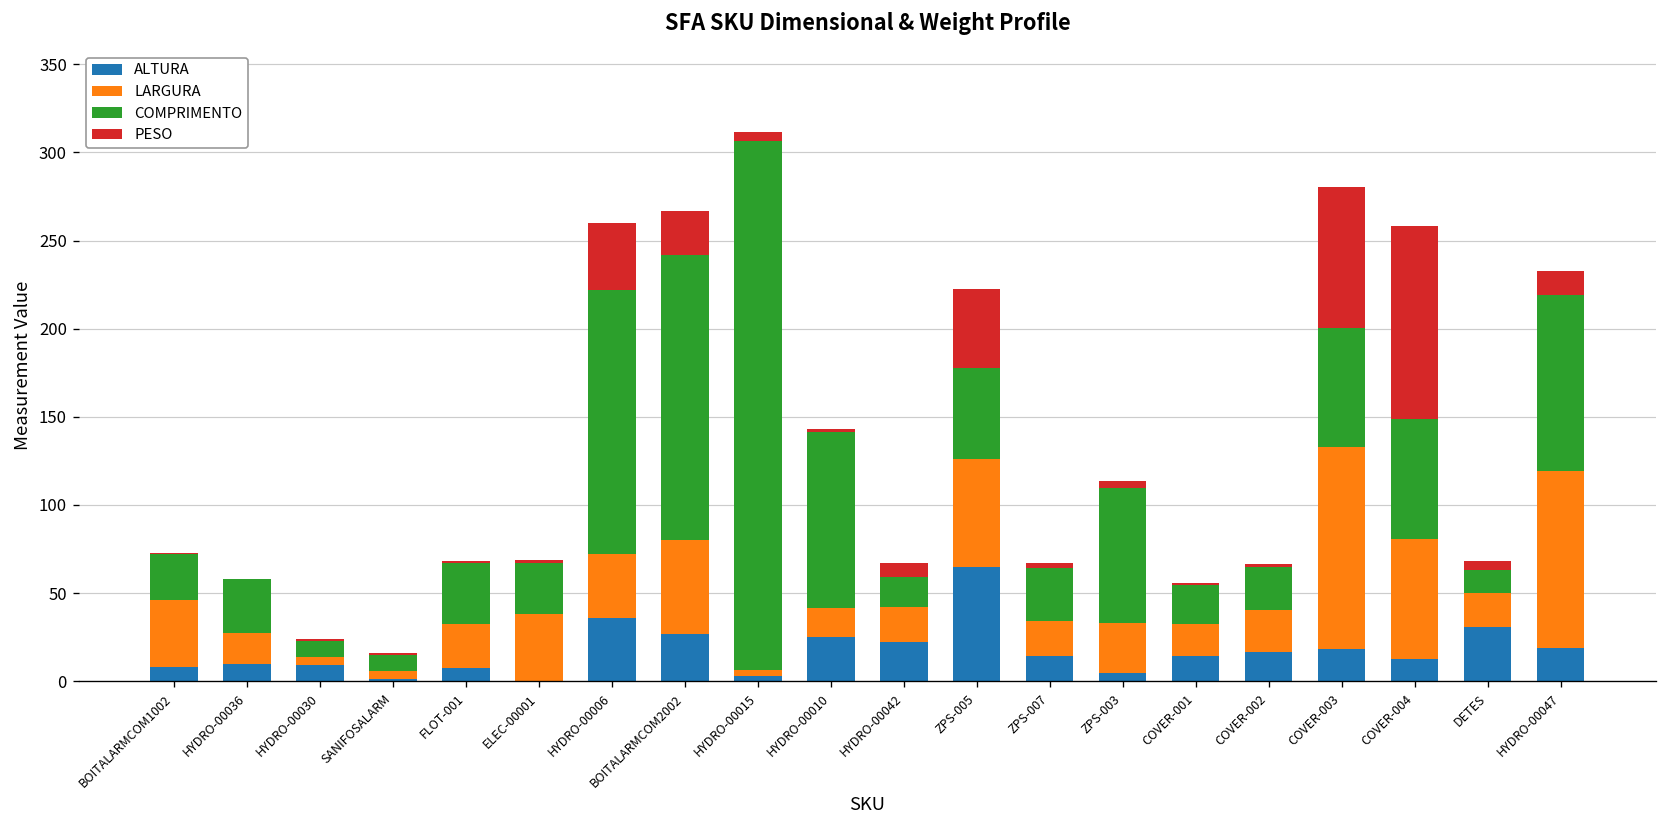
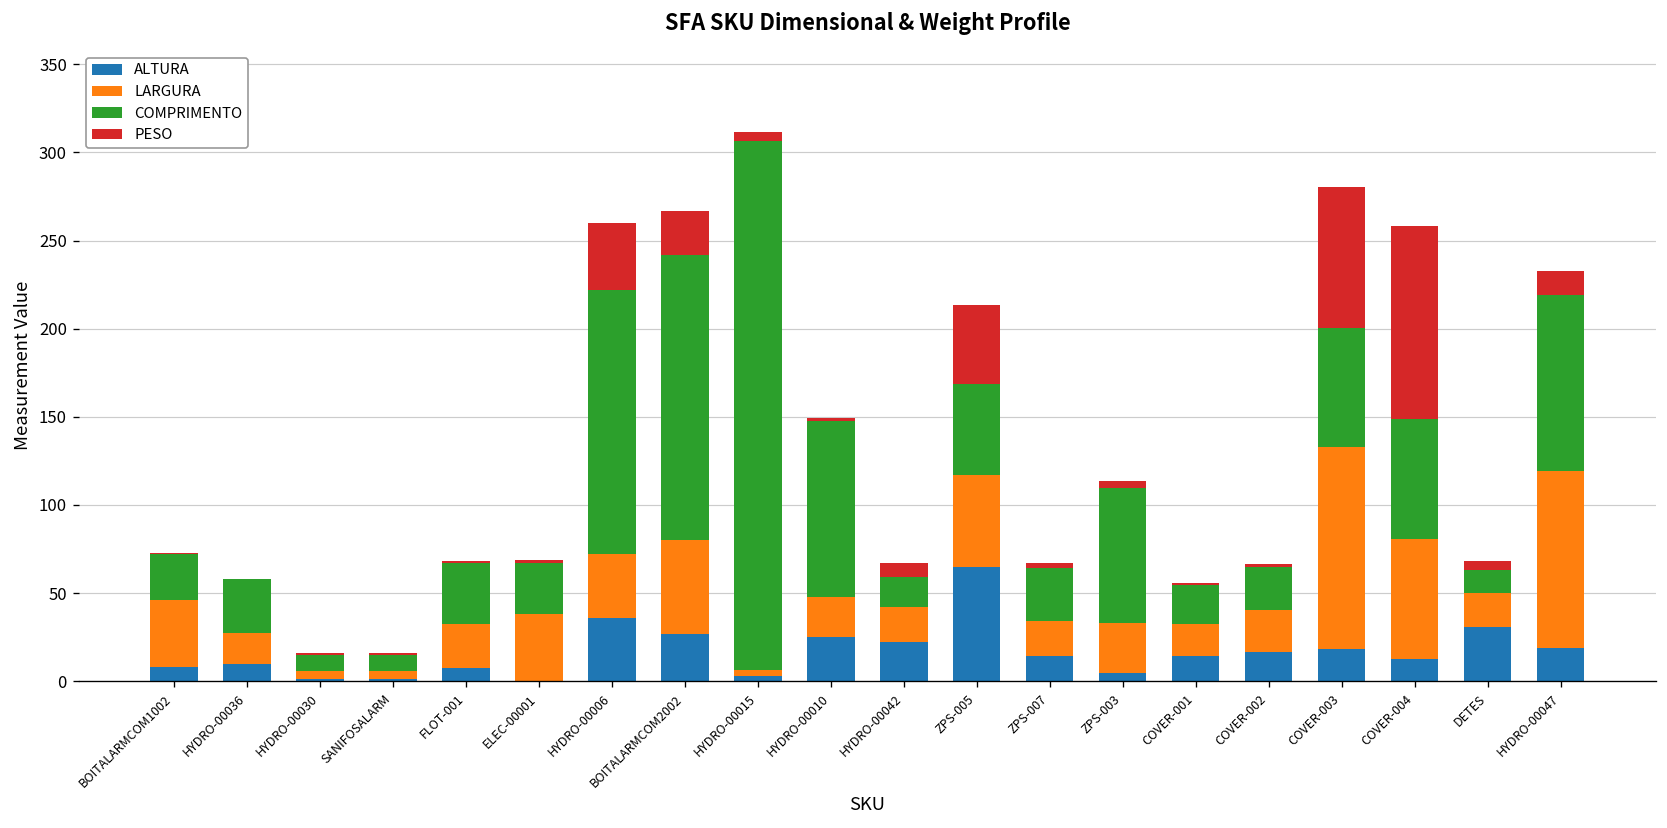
  {
    "ALTURA": {
      "BOITALARMCOM1002": 8,
      "HYDRO-00036": 10,
-     "HYDRO-00030": 9,
+     "HYDRO-00030": 1,
      "FLOT-001": 8,
      "ELEC-00001": 0,
      "HYDRO-00006": 36,
      "BOITALARMCOM2002": 27,
      "HYDRO-00015": 3,
      "HYDRO-00010": 25,
      "HYDRO-00042": 22,
      "ZPS-005": 65,
      "ZPS-007": 14,
      "ZPS-003": 4,
      "COVER-001": 14,
      "COVER-002": 17,
      "COVER-003": 19,
      "COVER-004": 13,
      "DETES": 31,
      "HYDRO-00047": 19
    },
    "LARGURA": {
      "BOITALARMCOM1002": 38,
      "HYDRO-00036": 18,
      "HYDRO-00030": 5,
      "SANIFOSALARM": 5,
      "FLOT-001": 25,
      "ELEC-00001": 38,
      "HYDRO-00006": 36,
      "BOITALARMCOM2002": 53,
      "HYDRO-00015": 3,
-     "HYDRO-00010": 17,
+     "HYDRO-00010": 23,
      "HYDRO-00042": 20,
-     "ZPS-005": 61,
+     "ZPS-005": 52,
      "ZPS-007": 20,
      "ZPS-003": 29,
      "COVER-001": 19,
      "COVER-002": 24,
      "COVER-003": 114,
      "COVER-004": 68,
      "DETES": 19,
      "HYDRO-00047": 100
    },
    "COMPRIMENTO": {
      "BOITALARMCOM1002": 26,
      "HYDRO-00036": 31,
      "HYDRO-00030": 9,
      "SANIFOSALARM": 9,
      "FLOT-001": 34,
      "ELEC-00001": 29,
      "HYDRO-00006": 150,
      "BOITALARMCOM2002": 162,
      "HYDRO-00015": 300,
      "HYDRO-00010": 100,
      "HYDRO-00042": 17,
      "ZPS-005": 52,
      "ZPS-007": 30,
      "ZPS-003": 77,
      "COVER-001": 22,
      "COVER-002": 24,
      "COVER-003": 68,
      "COVER-004": 68,
      "DETES": 13,
      "HYDRO-00047": 100
    },
    "PESO": {
      "HYDRO-00036": 0,
      "HYDRO-00006": 38,
      "BOITALARMCOM2002": 25,
      "HYDRO-00015": 5,
      "HYDRO-00010": 2,
      "HYDRO-00042": 8,
      "ZPS-005": 45,
      "ZPS-007": 3,
      "ZPS-003": 4,
      "COVER-002": 2,
      "COVER-003": 80,
      "COVER-004": 110,
      "DETES": 5,
      "HYDRO-00047": 14
    }
  }
